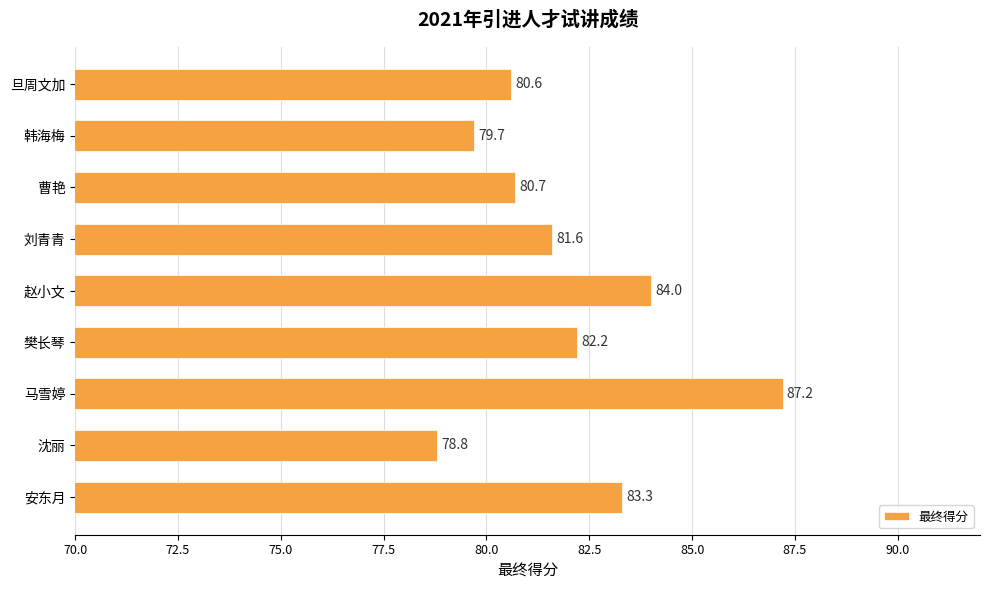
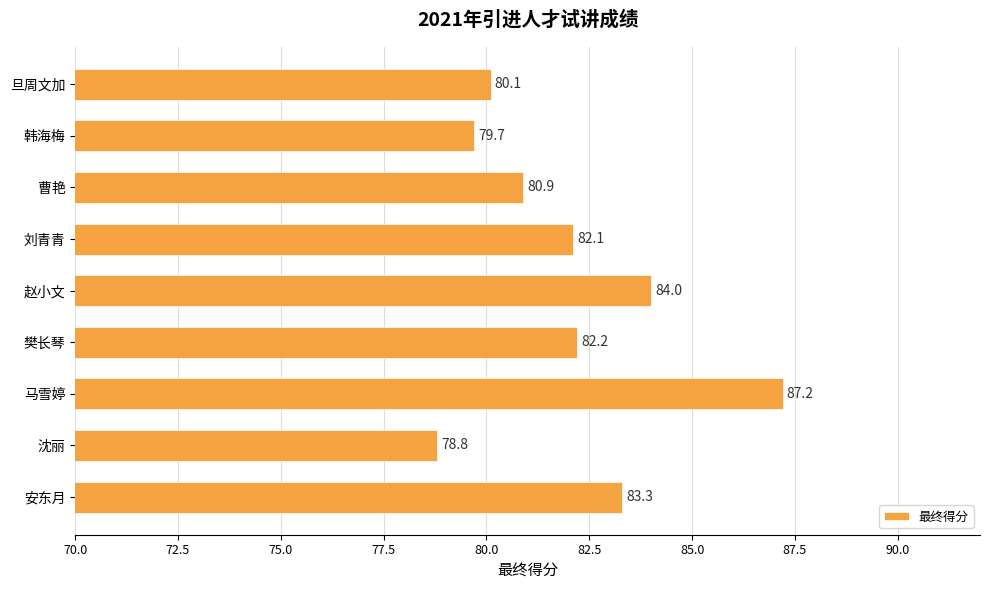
  {
-   "旦周文加": 80.6,
+   "旦周文加": 80.1,
    "韩海梅": 79.7,
-   "曹艳": 80.7,
-   "刘青青": 81.6,
+   "曹艳": 80.9,
+   "刘青青": 82.1,
    "赵小文": 84.0,
    "樊长琴": 82.2,
    "马雪婷": 87.2,
    "沈丽": 78.8,
    "安东月": 83.3
  }
